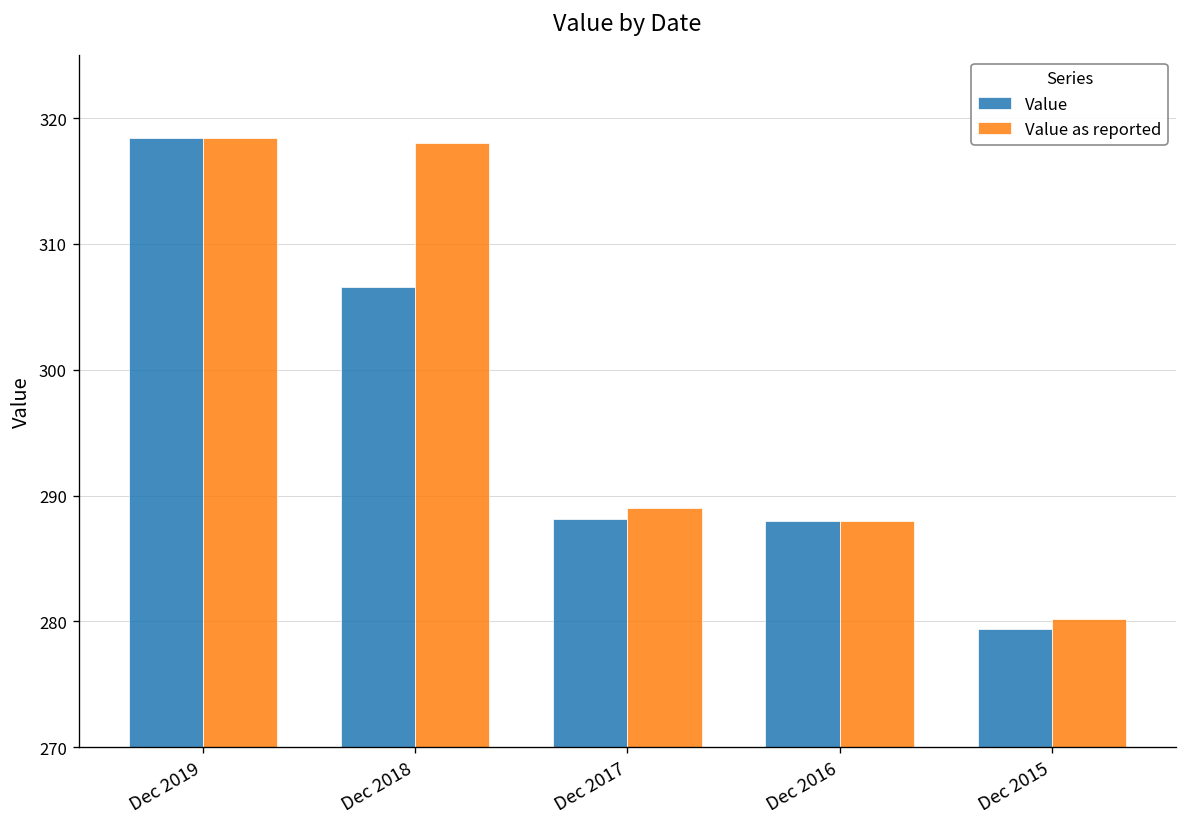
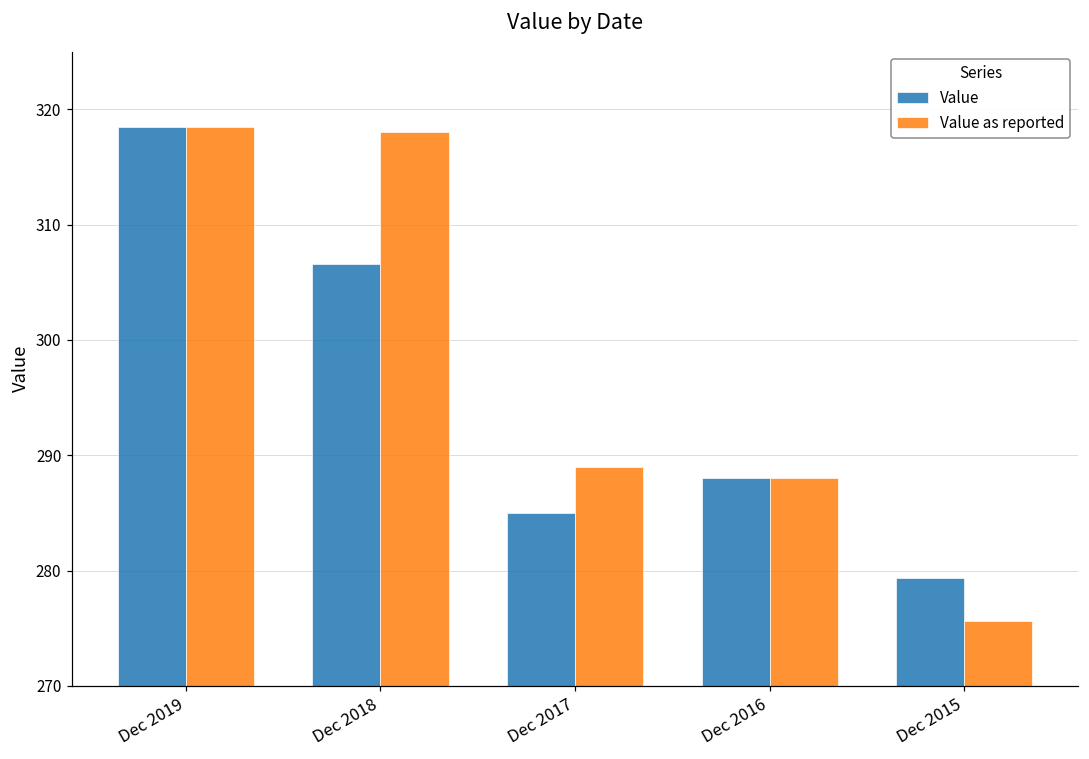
  {
    "Value": {
      "Dec 2019": 318.5,
      "Dec 2018": 306.5,
-     "Dec 2017": 288.1,
+     "Dec 2017": 285.0,
      "Dec 2016": 288.0,
      "Dec 2015": 279.4
    },
    "Value as reported": {
      "Dec 2019": 318.5,
      "Dec 2018": 318.0,
      "Dec 2017": 289.0,
      "Dec 2016": 288.0,
-     "Dec 2015": 280.2
+     "Dec 2015": 275.7
    }
  }
